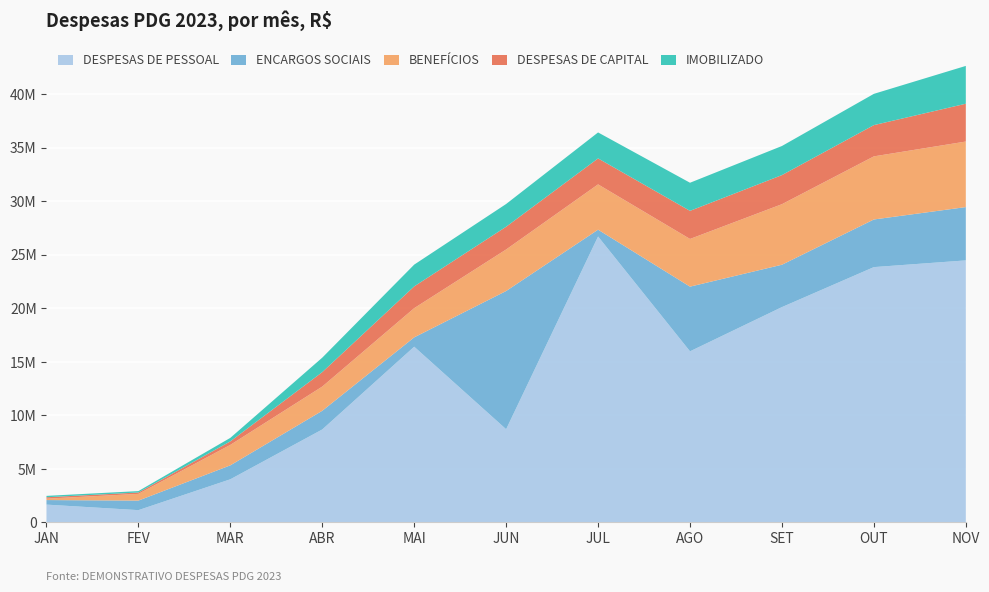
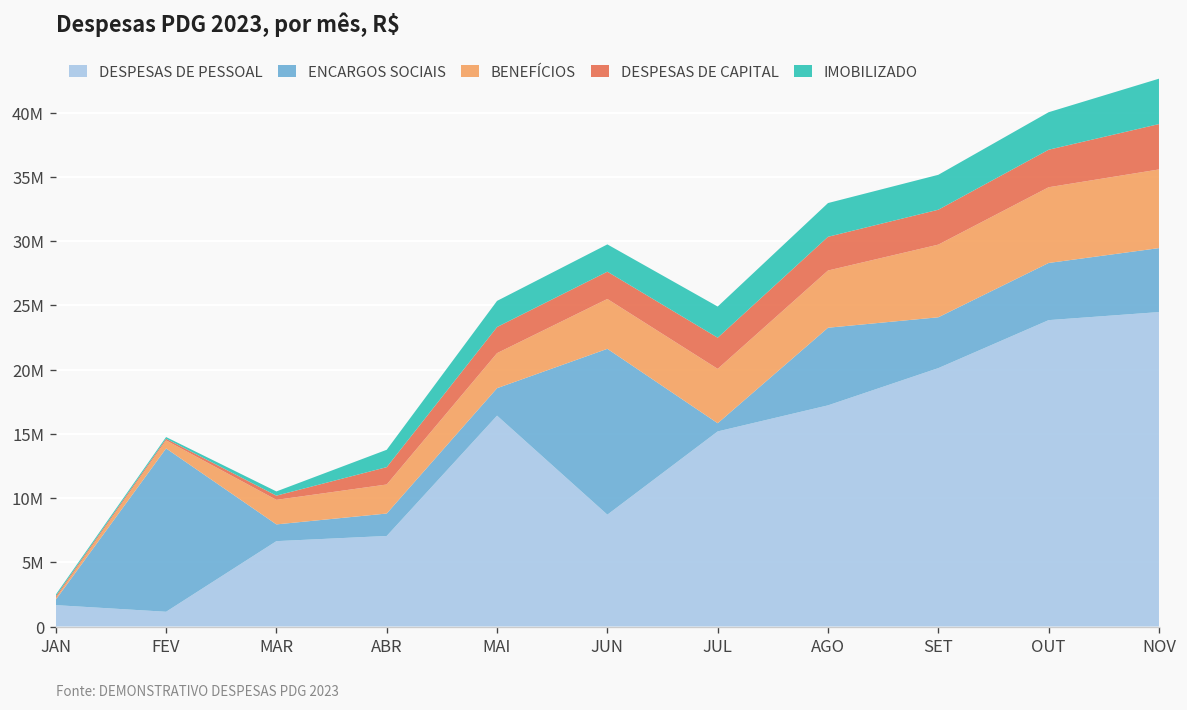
  {
    "DESPESAS DE PESSOAL": {
      "JAN": 1700000,
      "FEV": 1200000,
-     "MAR": 4000000,
-     "ABR": 8700000,
+     "MAR": 6700000,
+     "ABR": 7100000,
      "MAI": 16400000,
      "JUN": 8700000,
-     "JUL": 26700000,
-     "AGO": 16000000,
+     "JUL": 15200000,
+     "AGO": 17200000,
      "SET": 20100000,
      "OUT": 23900000,
      "NOV": 24500000
    },
    "ENCARGOS SOCIAIS": {
-     "FEV": 900000,
+     "FEV": 12700000,
      "MAR": 1300000,
      "ABR": 1700000,
-     "MAI": 900000,
+     "MAI": 2100000,
      "JUN": 12900000,
      "JUL": 600000,
      "AGO": 6000000,
      "SET": 4000000,
      "OUT": 4400000,
      "NOV": 5000000
    },
    "IMOBILIZADO": {
      "MAR": 300000,
      "ABR": 1400000,
      "MAI": 2000000,
      "JUN": 2100000,
      "JUL": 2400000,
      "AGO": 2600000,
      "SET": 2700000,
      "OUT": 2900000,
      "NOV": 3500000
    }
  }
